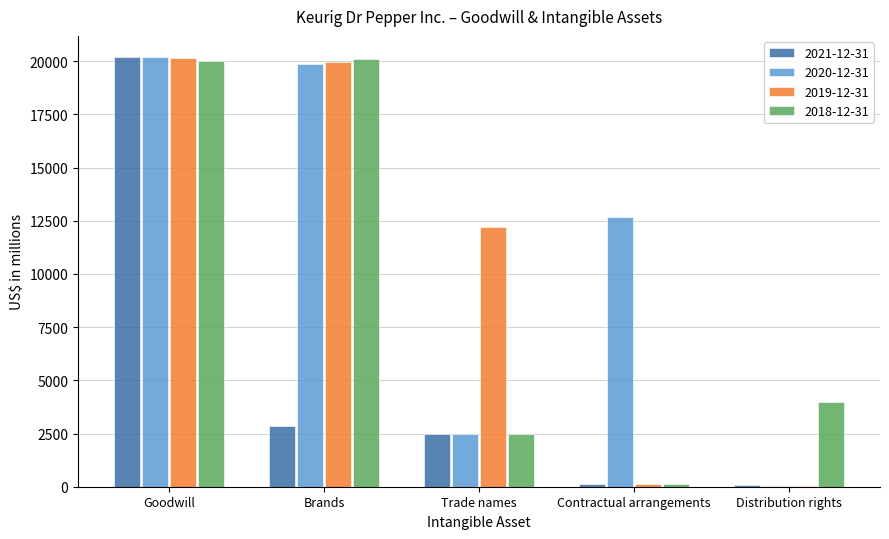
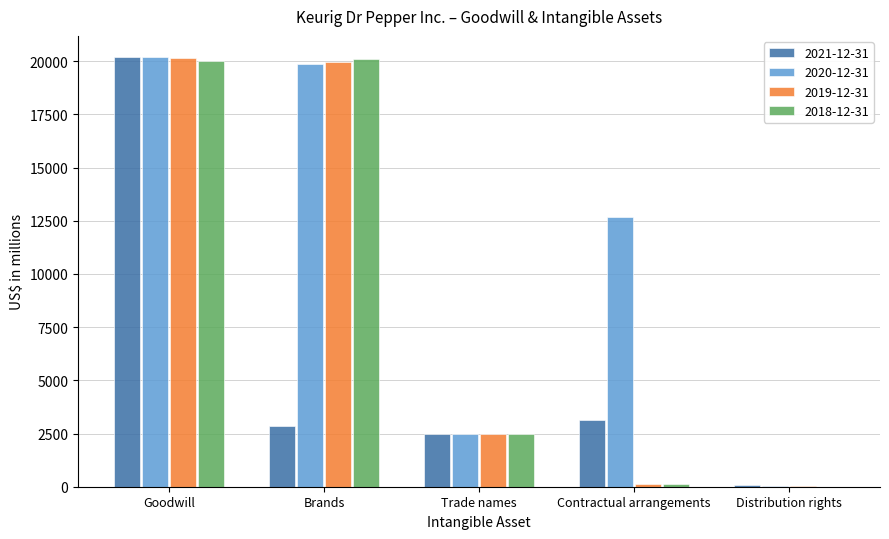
  {
    "2021-12-31": {
      "Goodwill": 20200,
      "Brands": 2900,
      "Trade names": 2500,
-     "Contractual arrangements": 100
+     "Contractual arrangements": 3100
    },
    "2020-12-31": {
      "Goodwill": 20200,
      "Brands": 19900,
      "Trade names": 2500,
      "Contractual arrangements": 12700
    },
    "2019-12-31": {
      "Goodwill": 20200,
      "Brands": 19900,
-     "Trade names": 12200,
+     "Trade names": 2500,
      "Contractual arrangements": 100
    },
    "2018-12-31": {
      "Goodwill": 20000,
      "Brands": 20100,
      "Trade names": 2500,
      "Contractual arrangements": 100,
-     "Distribution rights": 4000
+     "Distribution rights": 0
    }
  }
